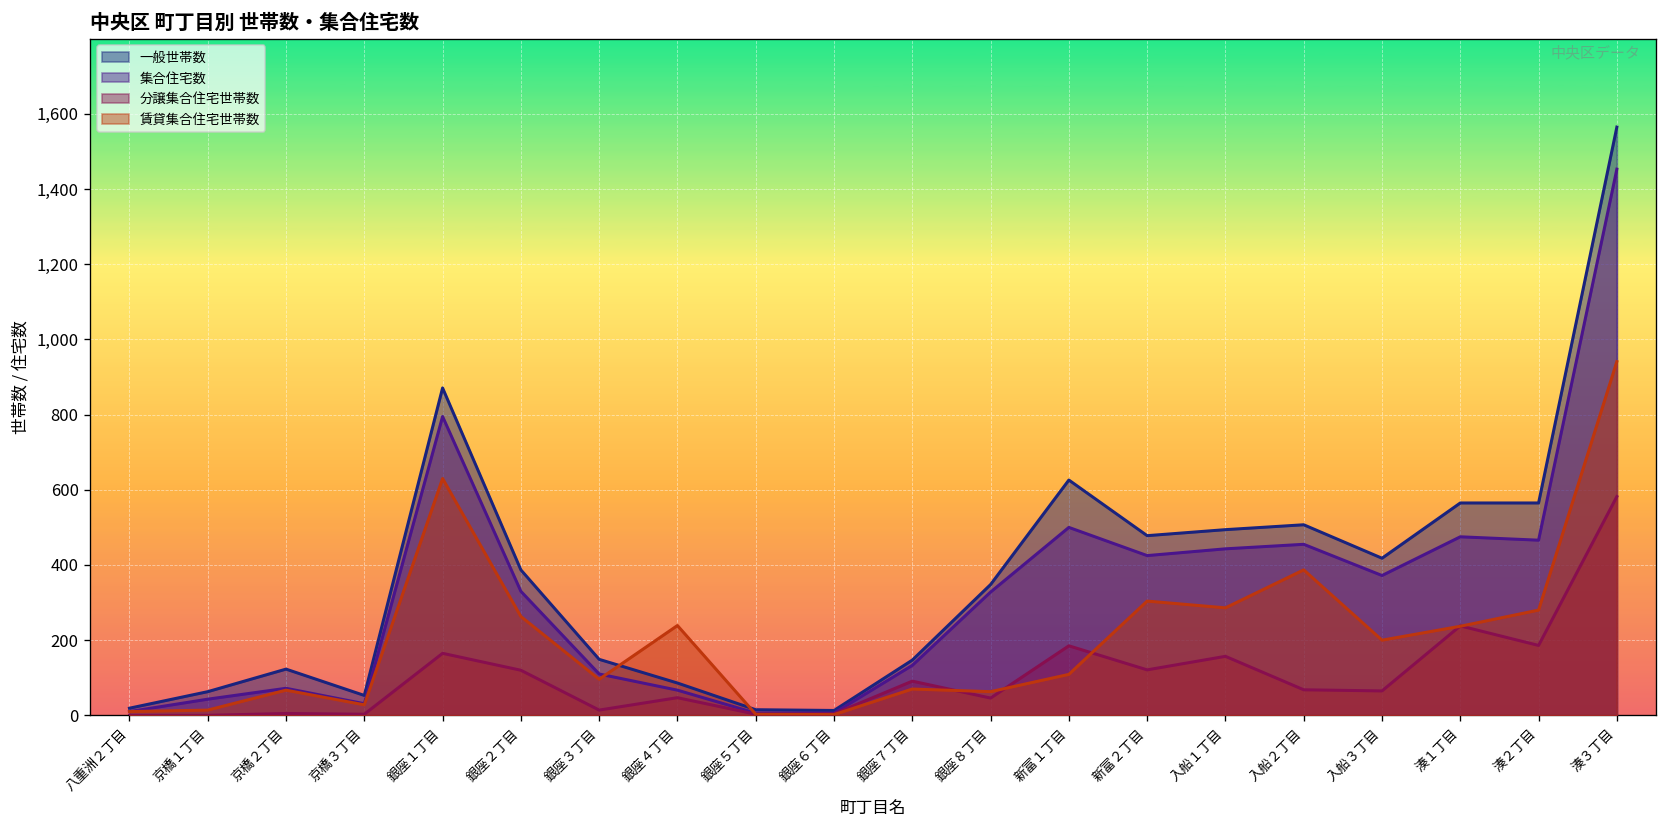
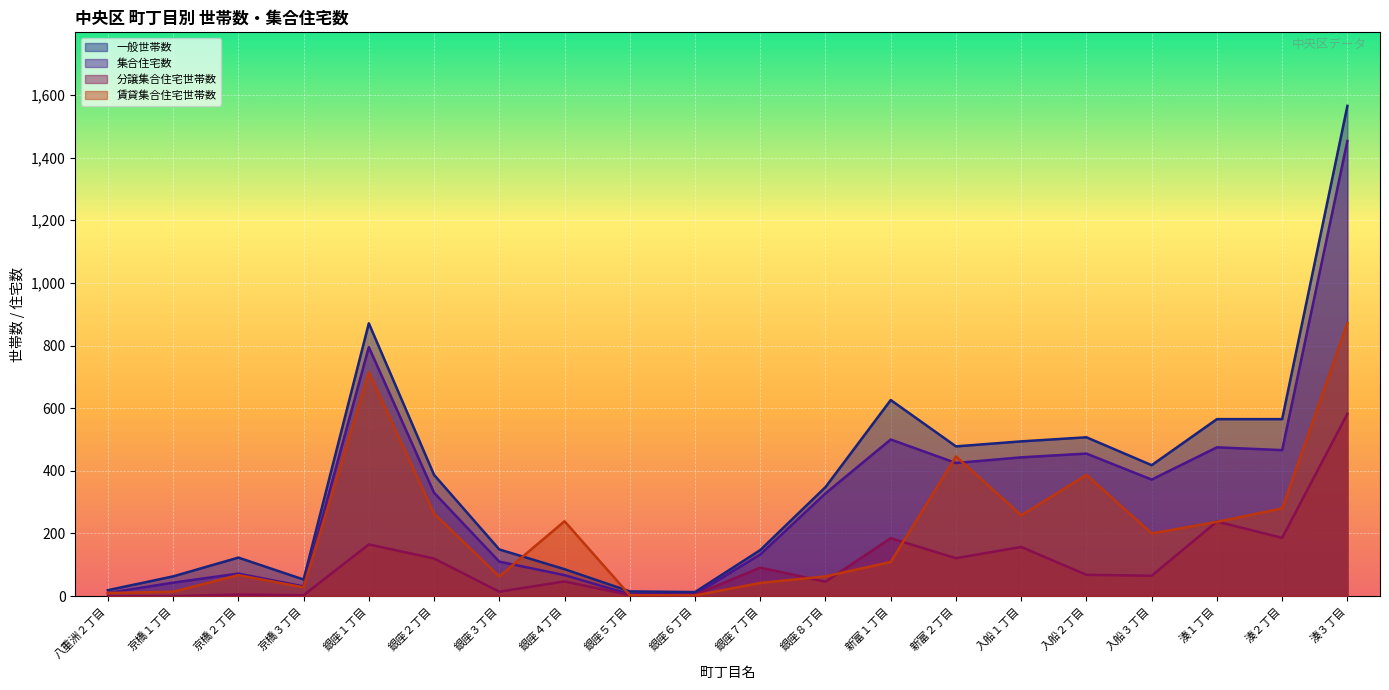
  {
    "賃貸集合住宅世帯数": {
      "京橋１丁目": 10,
-     "銀座１丁目": 630,
+     "銀座１丁目": 720,
      "銀座２丁目": 260,
-     "銀座３丁目": 100,
+     "銀座３丁目": 60,
      "銀座４丁目": 240,
-     "銀座７丁目": 70,
+     "銀座７丁目": 40,
      "銀座８丁目": 60,
      "新富１丁目": 110,
-     "新富２丁目": 300,
-     "入船１丁目": 290,
+     "新富２丁目": 450,
+     "入船１丁目": 260,
      "入船２丁目": 390,
      "入船３丁目": 200,
      "湊２丁目": 280,
-     "湊３丁目": 940
+     "湊３丁目": 870
    }
  }
